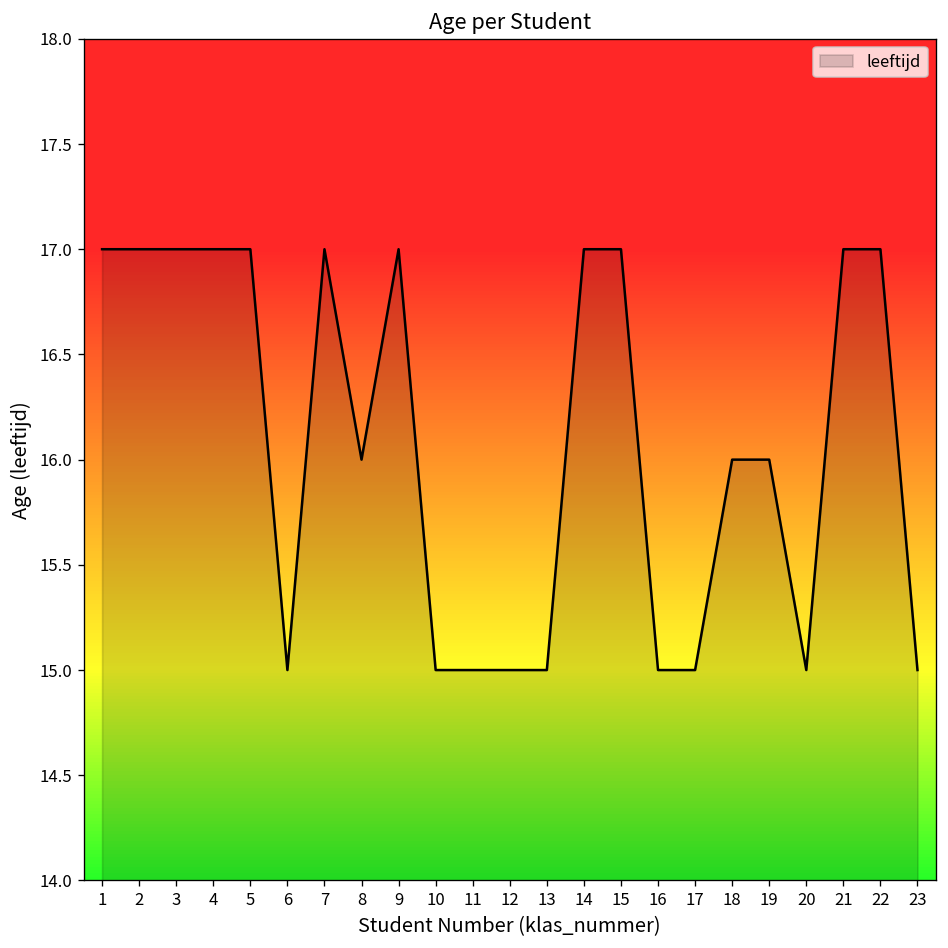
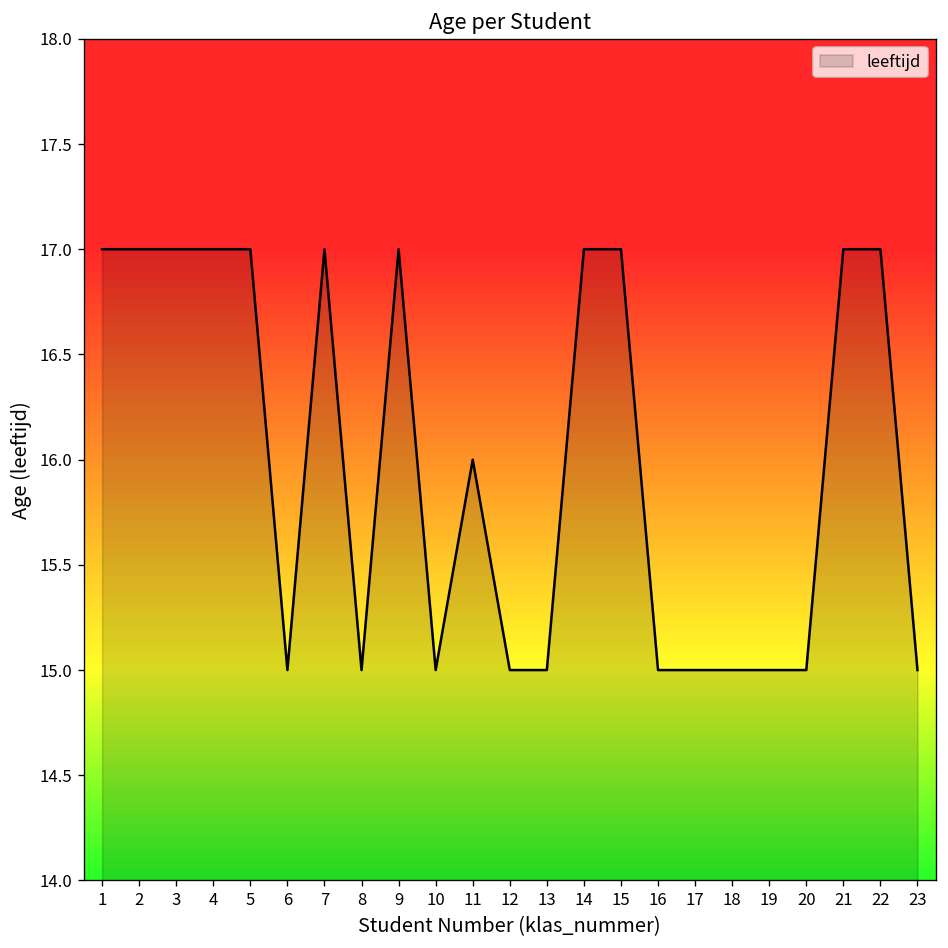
  {
    "1": 17,
    "2": 17,
    "3": 17,
    "4": 17,
    "5": 17,
    "6": 15,
    "7": 17,
-   "8": 16,
+   "8": 15,
    "9": 17,
    "10": 15,
-   "11": 15,
+   "11": 16,
    "12": 15,
    "13": 15,
    "14": 17,
    "15": 17,
    "16": 15,
    "17": 15,
-   "18": 16,
-   "19": 16,
+   "18": 15,
+   "19": 15,
    "20": 15,
    "21": 17,
    "22": 17,
    "23": 15
  }
